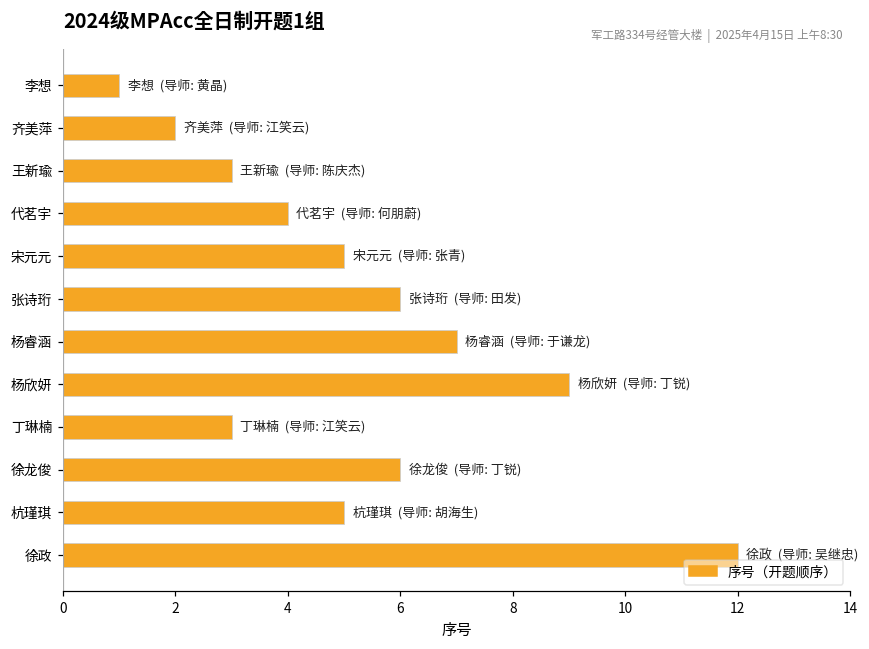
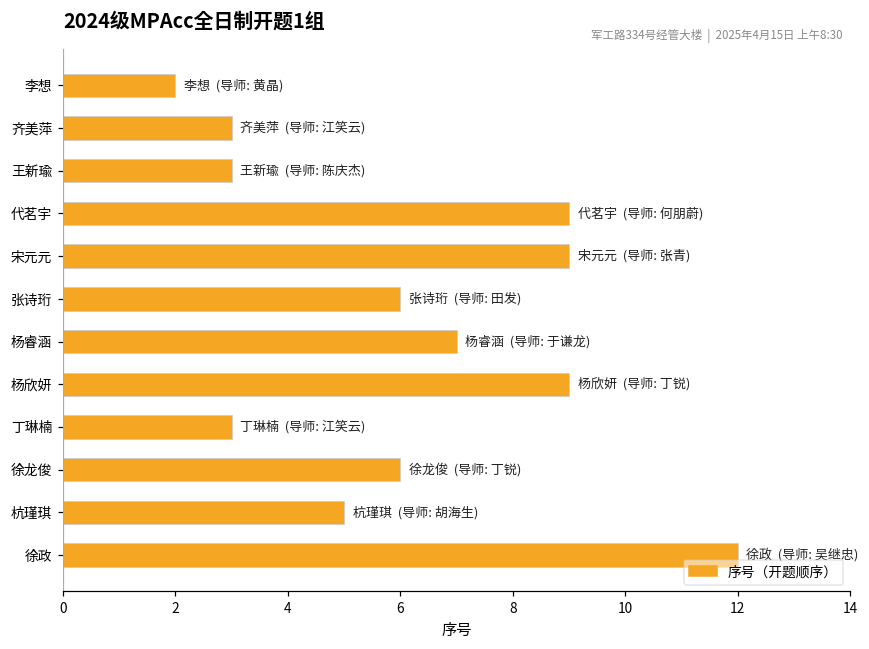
  {
-   "李想": 1,
-   "齐美萍": 2,
+   "李想": 2,
+   "齐美萍": 3,
    "王新瑜": 3,
-   "代茗宇": 4,
-   "宋元元": 5,
+   "代茗宇": 9,
+   "宋元元": 9,
    "张诗珩": 6,
    "杨睿涵": 7,
    "杨欣妍": 9,
    "丁琳楠": 3,
    "徐龙俊": 6,
    "杭瑾琪": 5,
    "徐政": 12
  }
